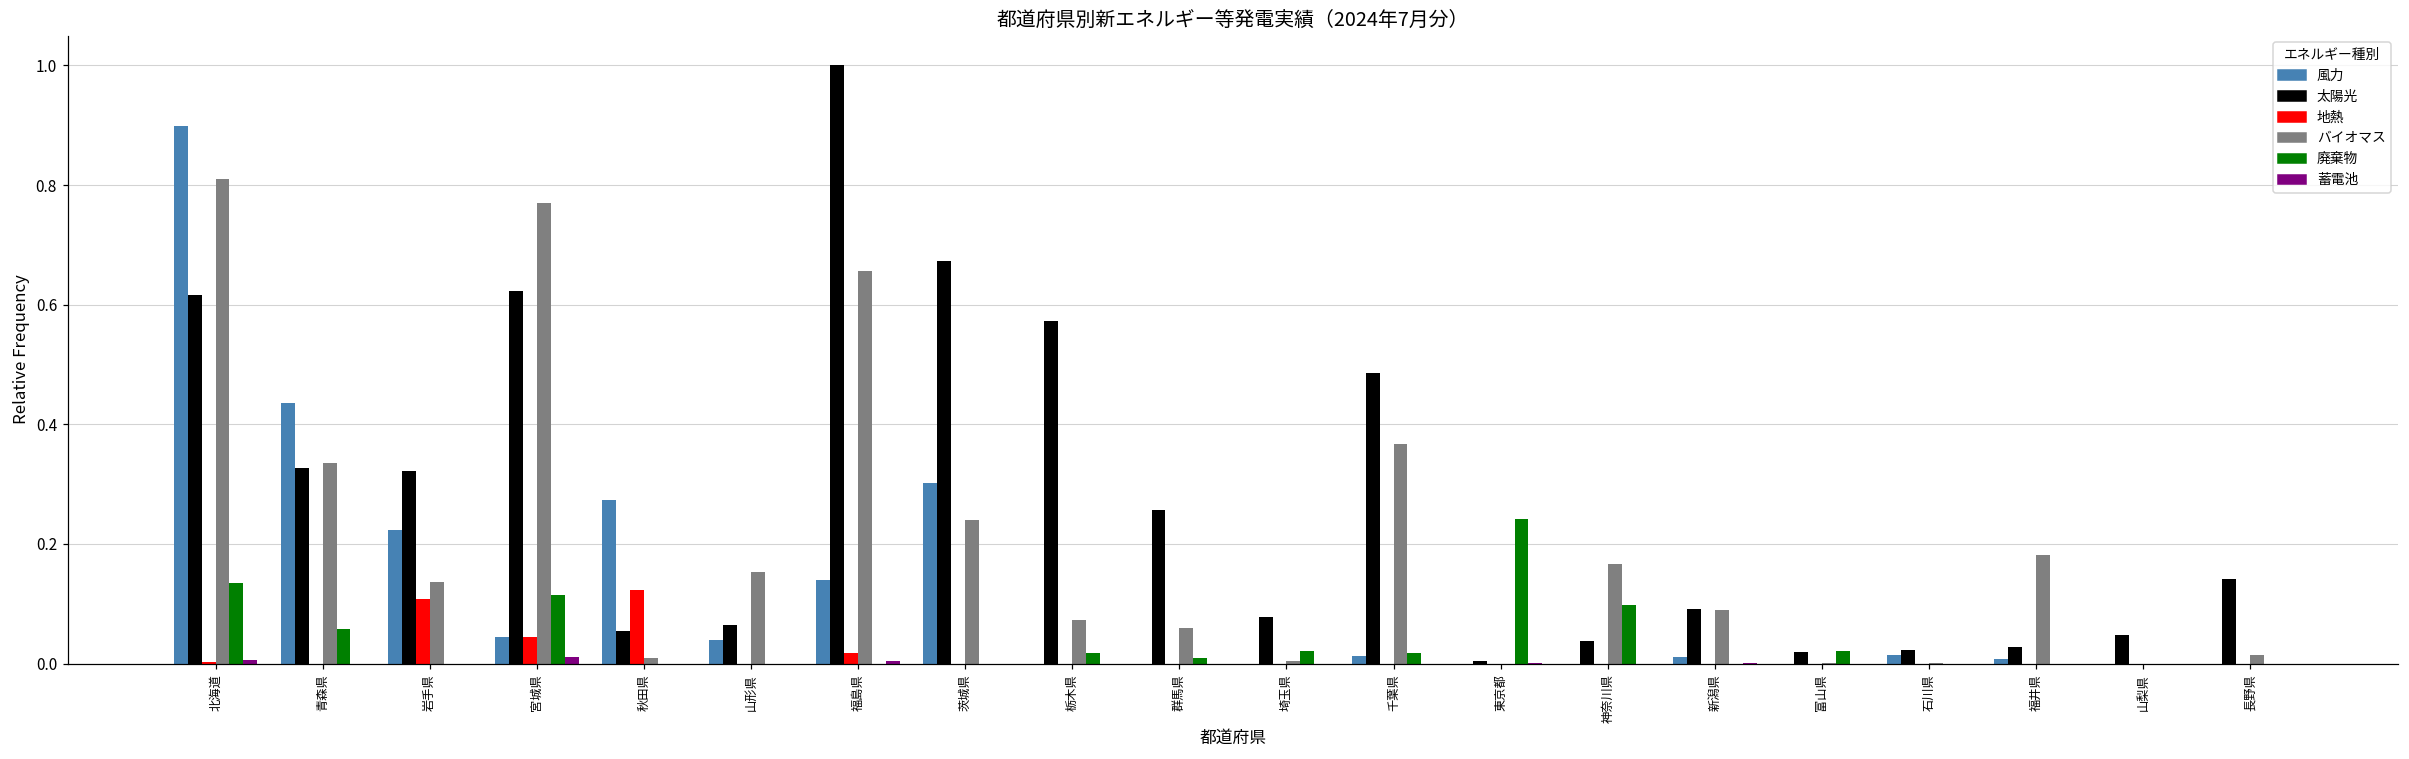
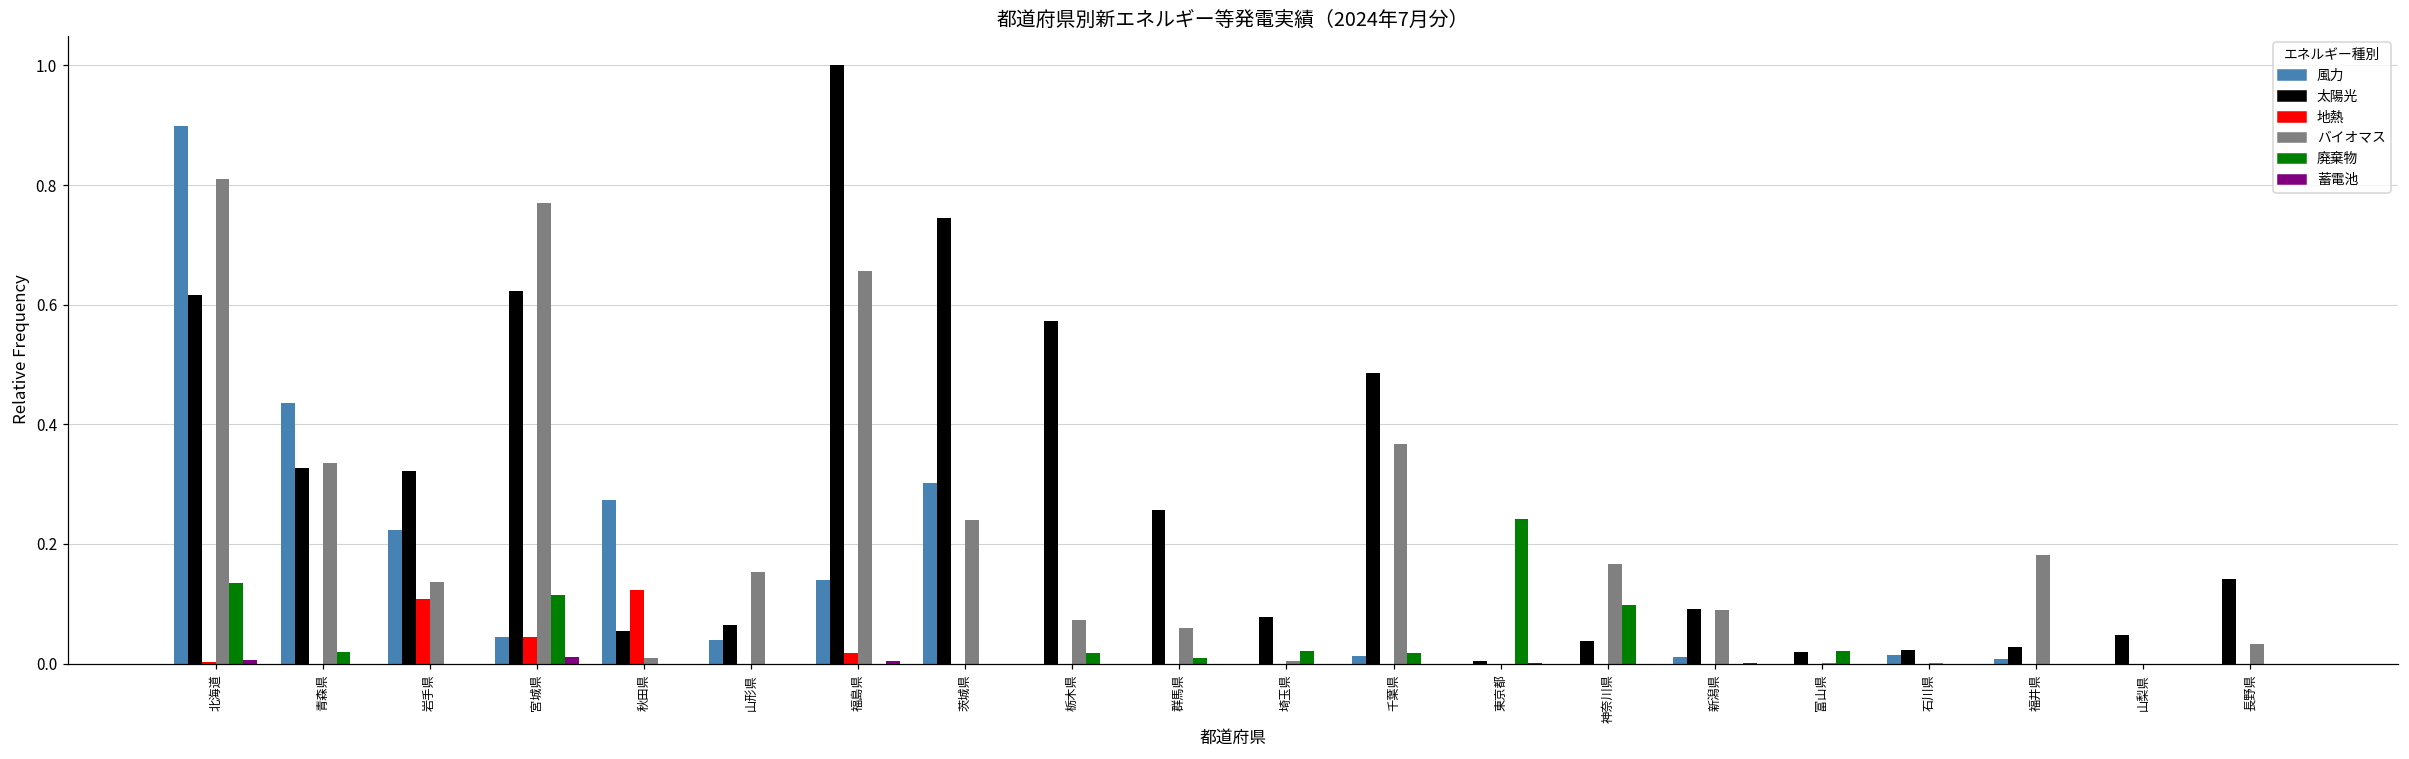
  {
    "風力": {
      "北海道": 0.90,
      "青森県": 0.44,
      "岩手県": 0.22,
      "宮城県": 0.04,
      "秋田県": 0.27,
      "山形県": 0.04,
      "福島県": 0.14,
      "茨城県": 0.30,
      "栃木県": 0.00,
      "群馬県": 0.00,
      "埼玉県": 0.00,
      "千葉県": 0.01,
      "東京都": 0.00,
      "神奈川県": 0.00,
      "新潟県": 0.01,
      "富山県": 0.00,
      "石川県": 0.01,
      "福井県": 0.01,
      "山梨県": 0.00,
      "長野県": 0.00
    },
    "太陽光": {
      "北海道": 0.62,
      "青森県": 0.33,
      "岩手県": 0.32,
      "宮城県": 0.62,
      "秋田県": 0.05,
      "山形県": 0.06,
      "福島県": 1.00,
-     "茨城県": 0.67,
+     "茨城県": 0.74,
      "栃木県": 0.57,
      "群馬県": 0.26,
      "埼玉県": 0.08,
      "千葉県": 0.49,
      "神奈川県": 0.04,
      "新潟県": 0.09,
      "富山県": 0.02,
      "石川県": 0.02,
      "福井県": 0.03,
      "山梨県": 0.05,
      "長野県": 0.14
    },
    "地熱": {
      "青森県": 0.00,
      "岩手県": 0.11,
      "宮城県": 0.04,
      "秋田県": 0.12,
      "山形県": 0.00,
      "福島県": 0.02,
      "茨城県": 0.00,
      "栃木県": 0.00,
      "群馬県": 0.00,
      "埼玉県": 0.00,
      "千葉県": 0.00,
      "東京都": 0.00,
      "神奈川県": 0.00,
      "新潟県": 0.00,
      "富山県": 0.00,
      "石川県": 0.00,
      "福井県": 0.00,
      "山梨県": 0.00,
      "長野県": 0.00
    },
    "バイオマス": {
      "北海道": 0.81,
      "青森県": 0.33,
      "岩手県": 0.14,
      "宮城県": 0.77,
      "秋田県": 0.01,
      "山形県": 0.15,
      "福島県": 0.66,
      "茨城県": 0.24,
      "栃木県": 0.07,
      "群馬県": 0.06,
      "埼玉県": 0.00,
      "千葉県": 0.37,
      "東京都": 0.00,
      "神奈川県": 0.17,
      "新潟県": 0.09,
      "福井県": 0.18,
      "山梨県": 0.00,
-     "長野県": 0.01
+     "長野県": 0.03
    },
    "廃棄物": {
      "北海道": 0.13,
-     "青森県": 0.06,
+     "青森県": 0.02,
      "岩手県": 0.00,
      "宮城県": 0.11,
      "秋田県": 0.00,
      "山形県": 0.00,
      "福島県": 0.00,
      "茨城県": 0.00,
      "栃木県": 0.02,
      "群馬県": 0.01,
      "埼玉県": 0.02,
      "千葉県": 0.02,
      "東京都": 0.24,
      "神奈川県": 0.10,
      "新潟県": 0.00,
      "富山県": 0.02,
      "石川県": 0.00,
      "福井県": 0.00,
      "山梨県": 0.00,
      "長野県": 0.00
    },
    "蓄電池": {
      "北海道": 0.01,
      "青森県": 0.00,
      "岩手県": 0.00,
      "宮城県": 0.01,
      "秋田県": 0.00,
      "山形県": 0.00,
      "福島県": 0.00,
      "茨城県": 0.00,
      "群馬県": 0.00,
      "埼玉県": 0.00,
      "千葉県": 0.00,
      "神奈川県": 0.00,
      "富山県": 0.00,
      "石川県": 0.00,
      "福井県": 0.00,
      "山梨県": 0.00,
      "長野県": 0.00
    }
  }
